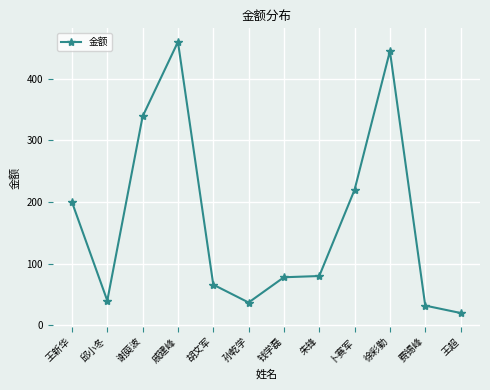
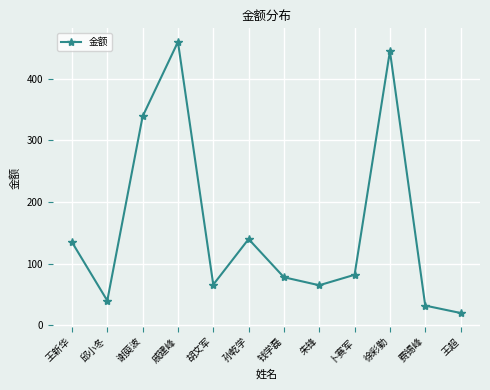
  {
-   "王新华": 200,
+   "王新华": 140,
    "邱小冬": 40,
    "谢萸波": 340,
    "戚建峰": 460,
    "胡文军": 70,
-   "孙乾学": 40,
+   "孙乾学": 140,
    "钱学磊": 80,
-   "朱锋": 80,
-   "卜赛军": 220,
+   "朱锋": 70,
+   "卜赛军": 80,
    "徐彩勤": 450,
    "费锡峰": 30,
    "王超": 20
  }
